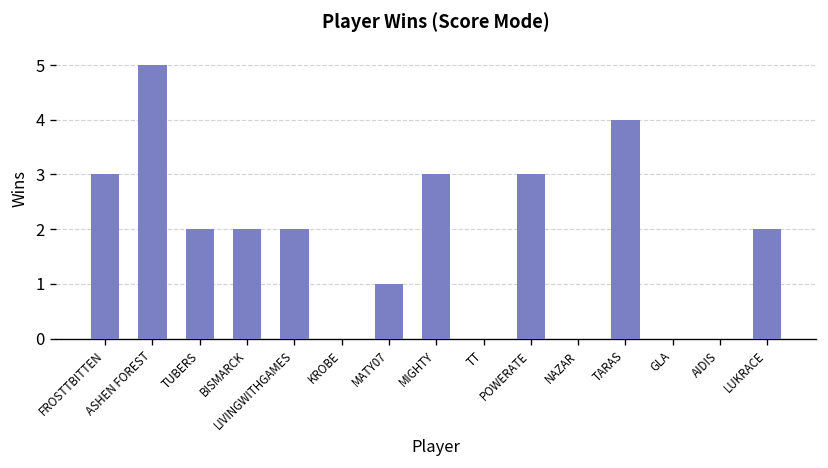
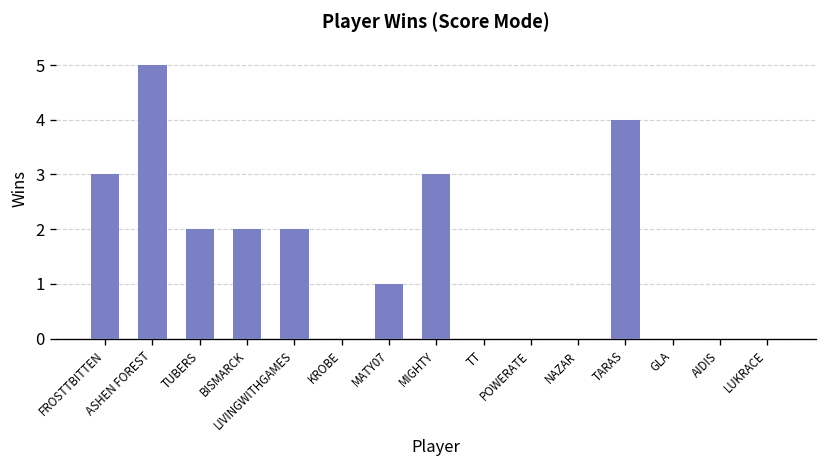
  {
    "FROSTTBITTEN": 3,
    "ASHEN FOREST": 5,
    "TUBERS": 2,
    "BISMARCK": 2,
    "LIVINGWITHGAMES": 2,
    "KROBE": 0,
    "MATY07": 1,
    "MIGHTY": 3,
    "TT": 0,
-   "POWERATE": 3,
+   "POWERATE": 0,
    "NAZAR": 0,
    "TARAS": 4,
    "GLA": 0,
    "AIDIS": 0,
-   "LUKRACE": 2
+   "LUKRACE": 0
  }
